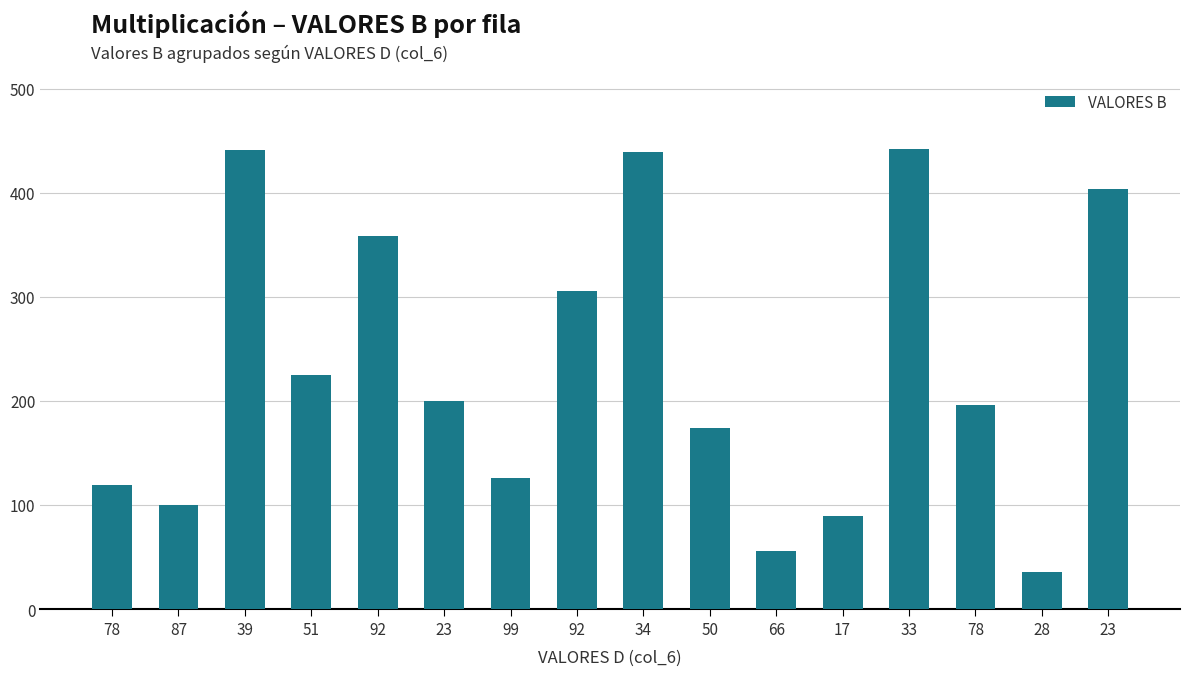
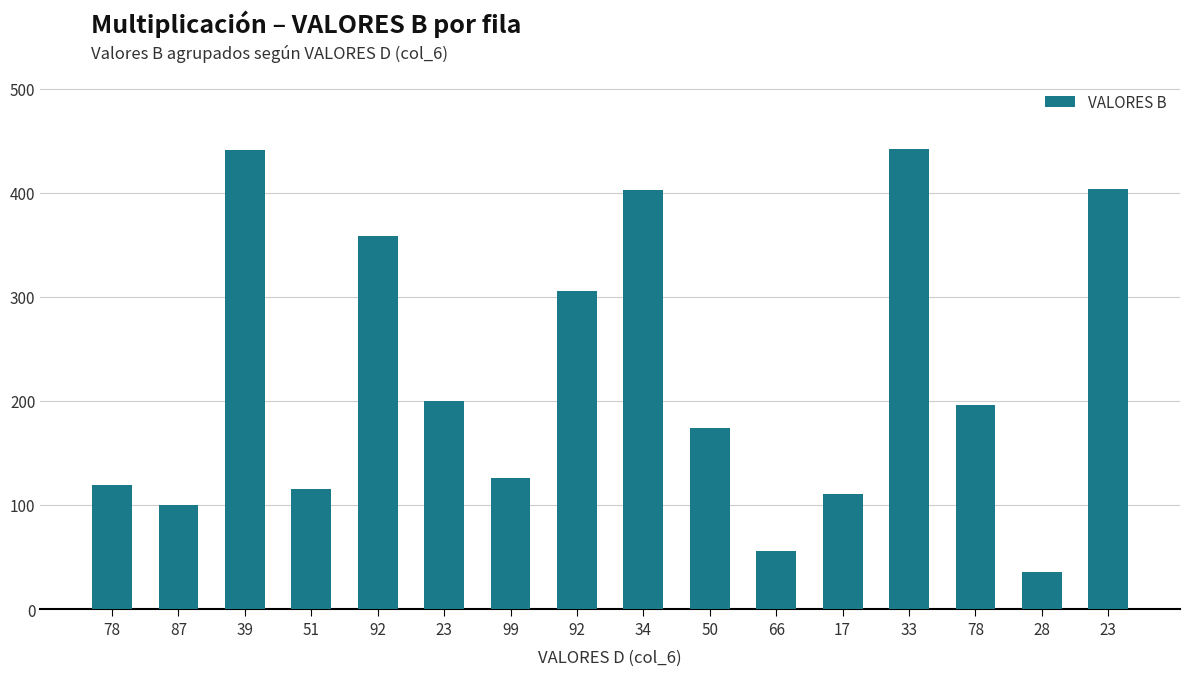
  {
    "87": 100,
    "39": 441,
-   "51": 225,
+   "51": 115,
    "99": 126,
-   "34": 439,
+   "34": 403,
    "50": 174,
    "66": 56,
-   "17": 89,
+   "17": 111,
    "33": 442,
    "28": 36
  }
